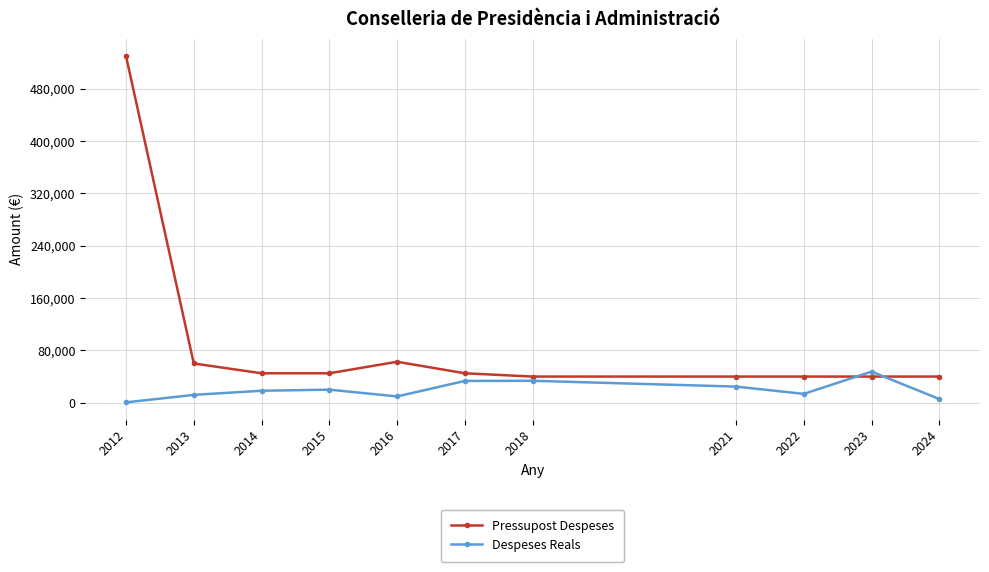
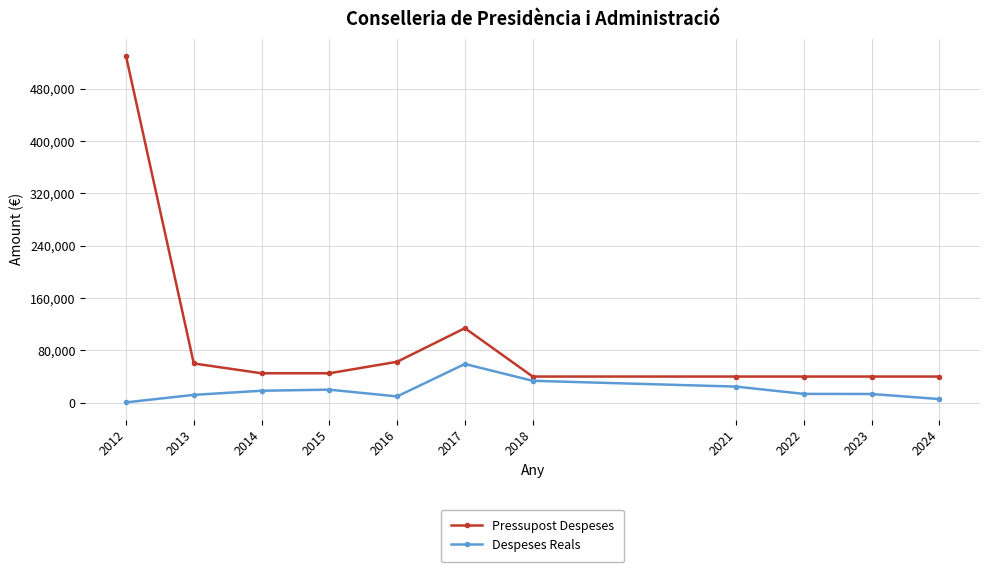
  {
    "Pressupost Despeses": {
      "2012": "530,000",
      "2013": "60,000",
      "2014": "50,000",
      "2015": "50,000",
      "2016": "60,000",
-     "2017": "50,000",
+     "2017": "110,000",
      "2018": "40,000",
      "2021": "40,000",
      "2022": "40,000",
      "2023": "40,000",
      "2024": "40,000"
    },
    "Despeses Reals": {
      "2012": "0",
      "2013": "10,000",
      "2014": "20,000",
      "2015": "20,000",
      "2016": "10,000",
-     "2017": "30,000",
+     "2017": "60,000",
      "2018": "30,000",
      "2021": "20,000",
      "2022": "10,000",
-     "2023": "50,000",
+     "2023": "10,000",
      "2024": "10,000"
    }
  }
